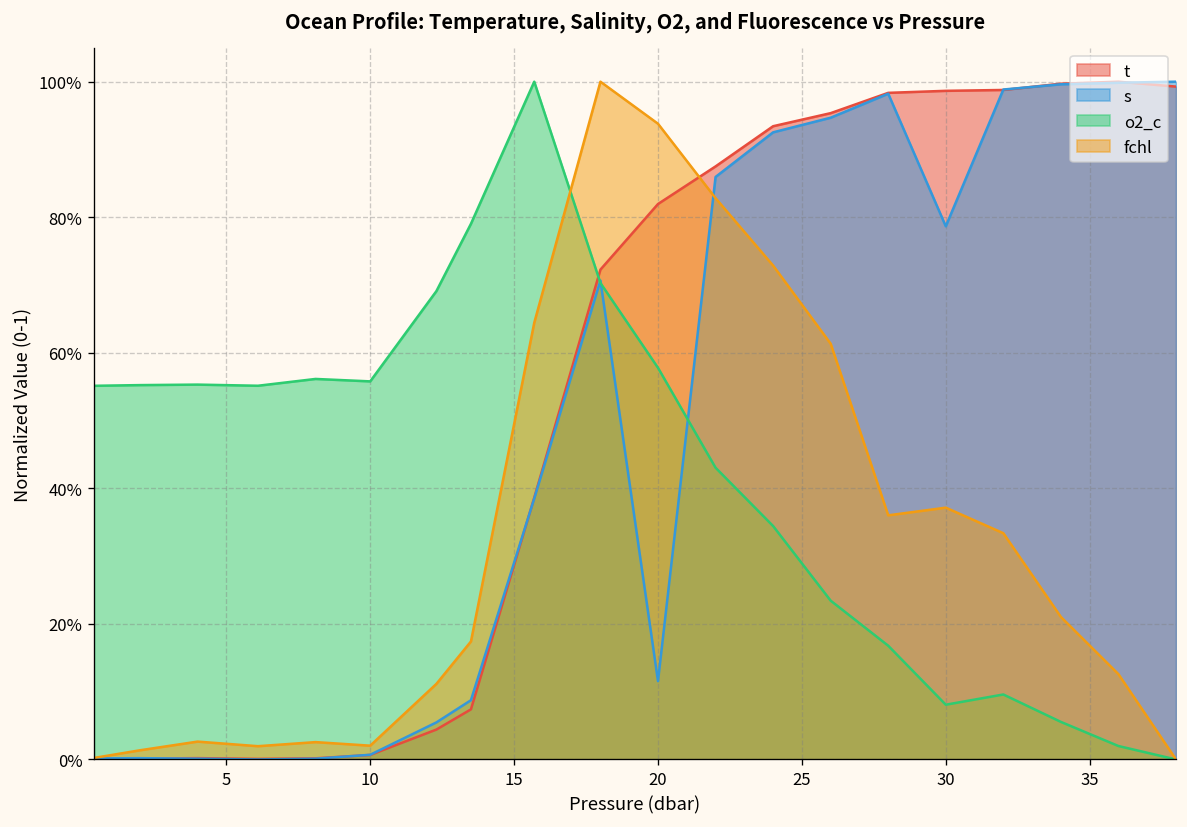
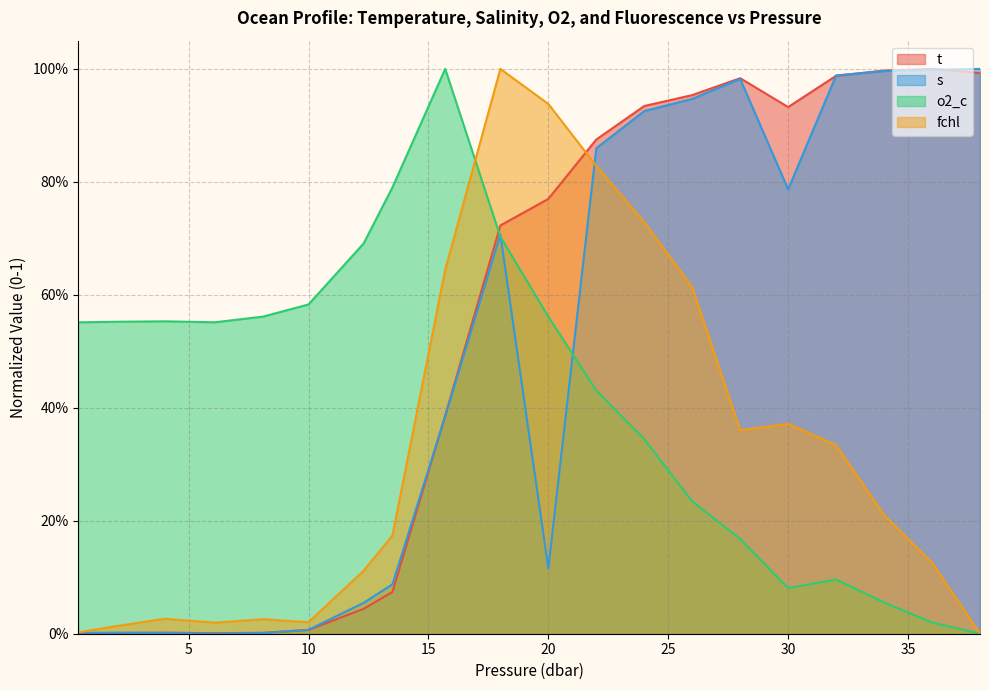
  {
    "t": {
-     "20": "82%",
-     "30": "99%"
+     "20": "77%",
+     "30": "93%"
    },
    "s": {
      "20": "12%",
      "30": "79%"
    },
    "o2_c": {
-     "10": "56%",
-     "20": "58%",
+     "10": "58%",
+     "20": "56%",
      "30": "8%"
    },
    "fchl": {
      "10": "2%",
      "20": "94%",
      "30": "37%"
    }
  }
